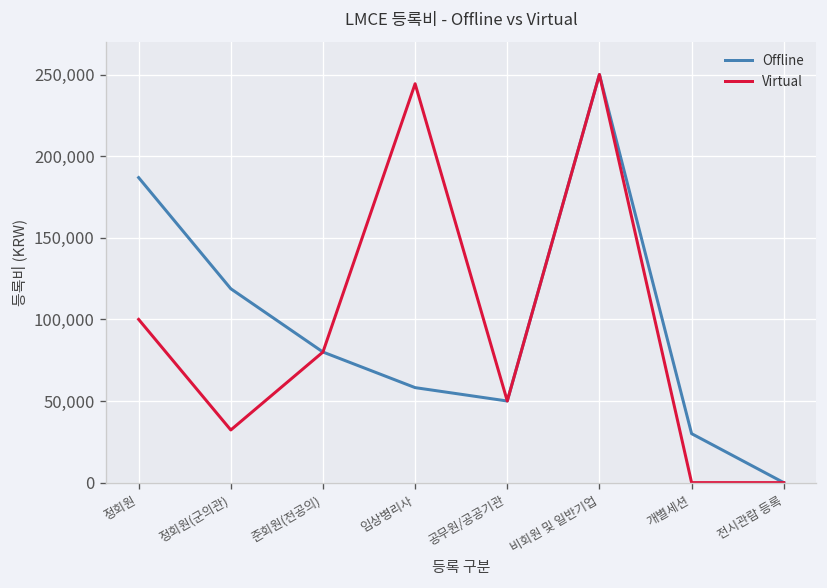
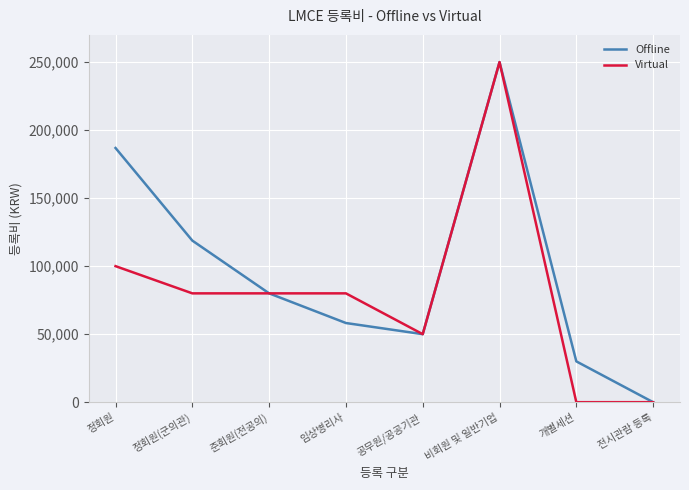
  {
    "Offline": {
      "정회원": "187,000",
      "정회원(군의관)": "119,000",
      "임상병리사": "58,000",
      "개별세션": "30,000"
    },
    "Virtual": {
      "정회원": "100,000",
-     "정회원(군의관)": "32,000",
-     "임상병리사": "244,000",
+     "정회원(군의관)": "80,000",
+     "임상병리사": "80,000",
      "개별세션": "0"
    }
  }
